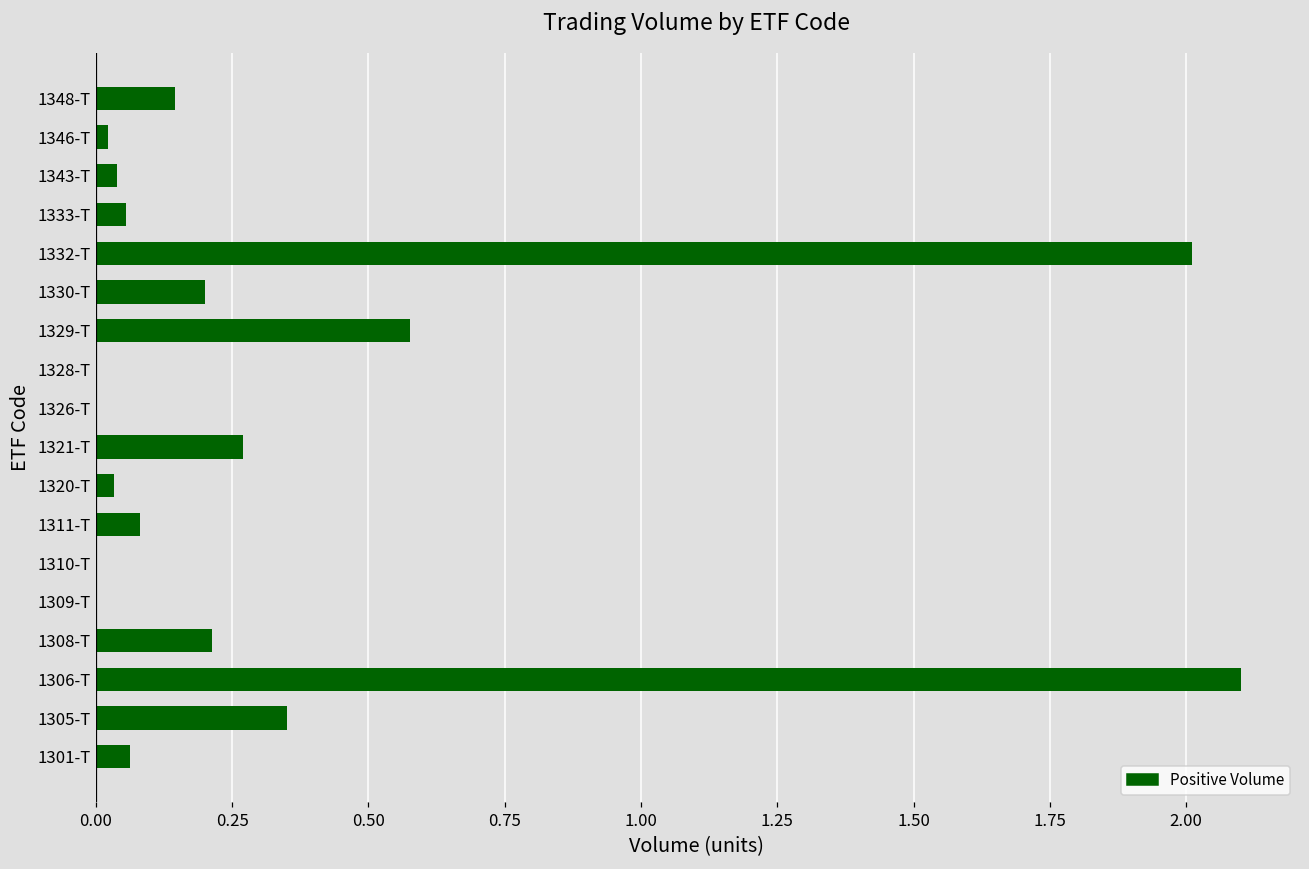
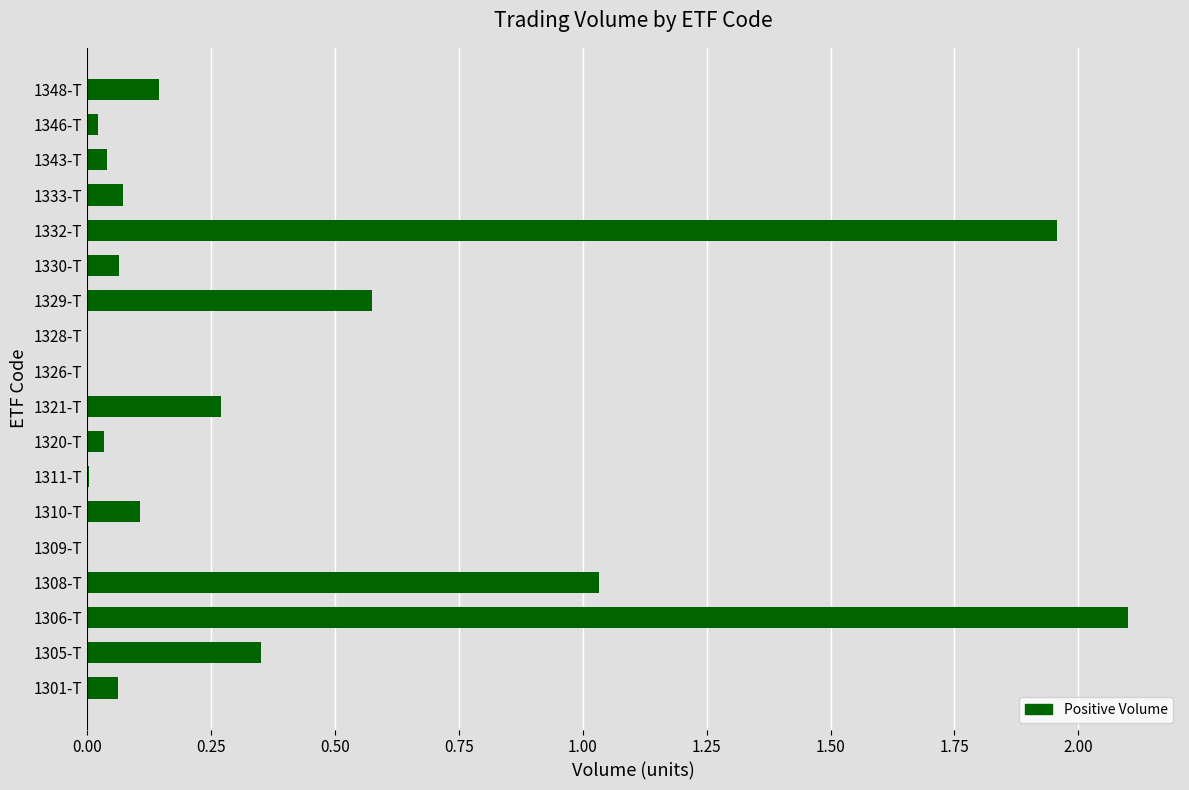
  {
    "1348-T": 0.15,
    "1346-T": 0.02,
    "1343-T": 0.04,
-   "1333-T": 0.06,
-   "1332-T": 2.01,
-   "1330-T": 0.20,
+   "1333-T": 0.07,
+   "1332-T": 1.96,
+   "1330-T": 0.06,
    "1329-T": 0.58,
    "1321-T": 0.27,
    "1320-T": 0.03,
-   "1311-T": 0.08,
-   "1310-T": 0.00,
-   "1308-T": 0.21,
+   "1311-T": 0.00,
+   "1310-T": 0.11,
+   "1308-T": 1.03,
    "1306-T": 2.10,
    "1305-T": 0.35,
    "1301-T": 0.06
  }
